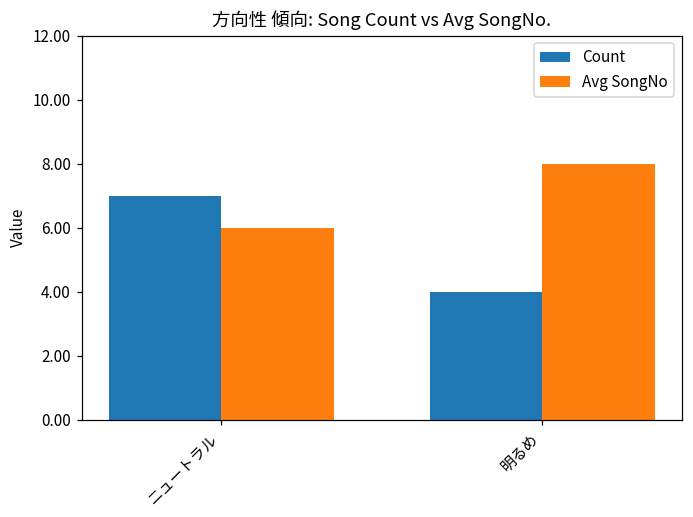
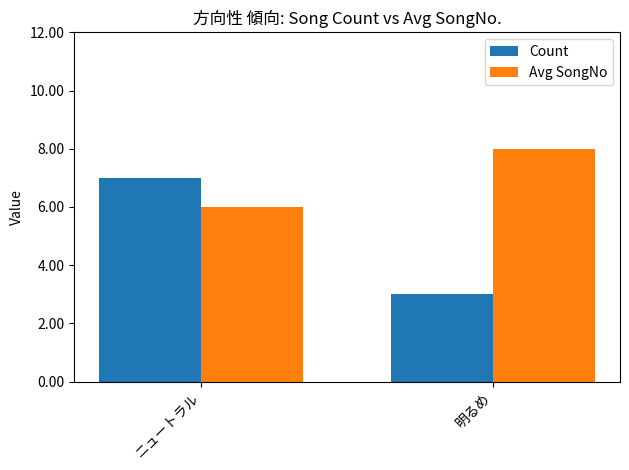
  {
    "Count": {
      "ニュートラル": 7,
-     "明るめ": 4
+     "明るめ": 3
    },
    "Avg SongNo": {
      "ニュートラル": 6,
      "明るめ": 8
    }
  }
